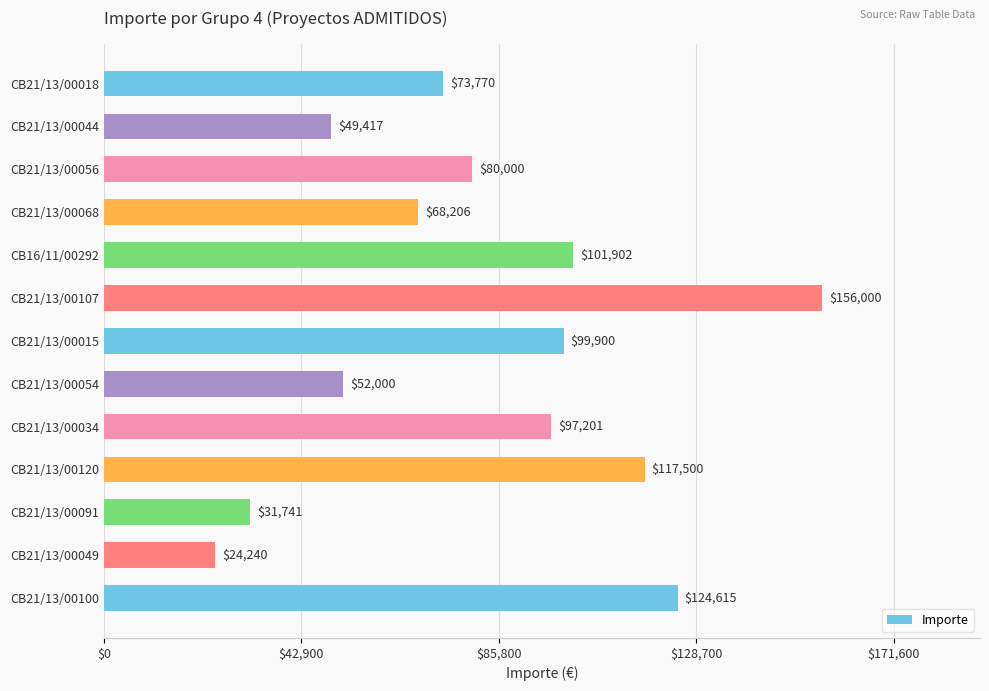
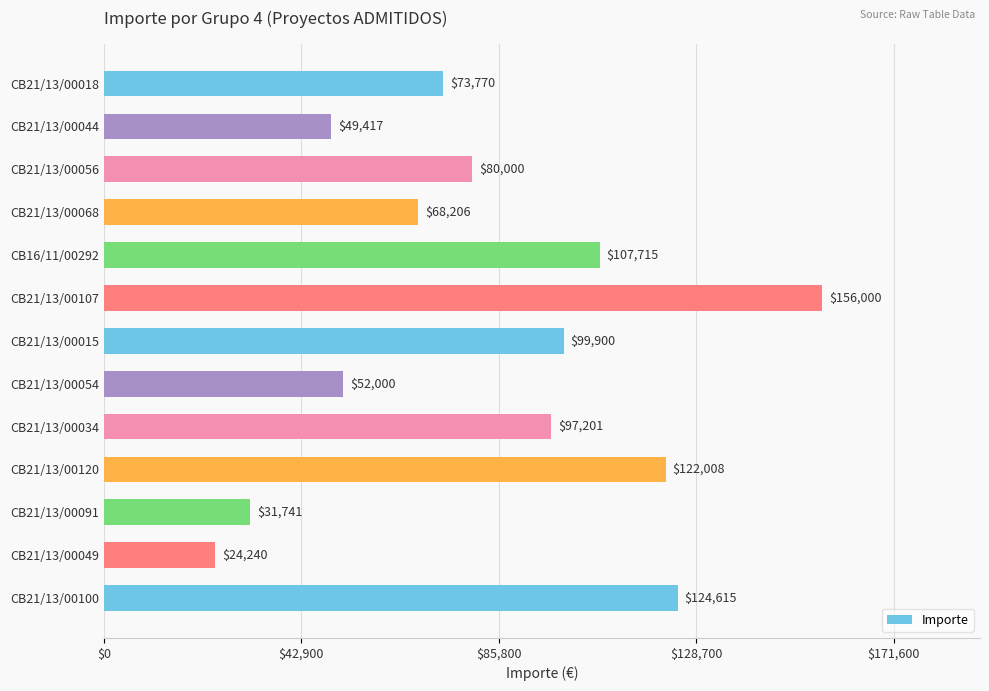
  {
    "CB21/13/00018": "$73,770",
    "CB21/13/00044": "$49,417",
    "CB21/13/00056": "$80,000",
    "CB21/13/00068": "$68,206",
-   "CB16/11/00292": "$101,902",
+   "CB16/11/00292": "$107,715",
    "CB21/13/00107": "$156,000",
    "CB21/13/00015": "$99,900",
    "CB21/13/00054": "$52,000",
    "CB21/13/00034": "$97,201",
-   "CB21/13/00120": "$117,500",
+   "CB21/13/00120": "$122,008",
    "CB21/13/00091": "$31,741",
    "CB21/13/00049": "$24,240",
    "CB21/13/00100": "$124,615"
  }
